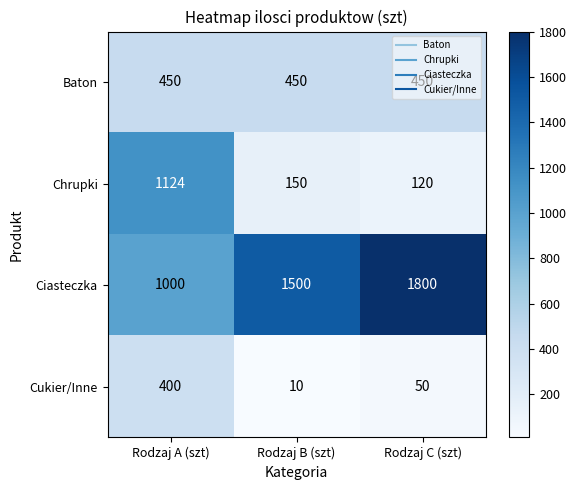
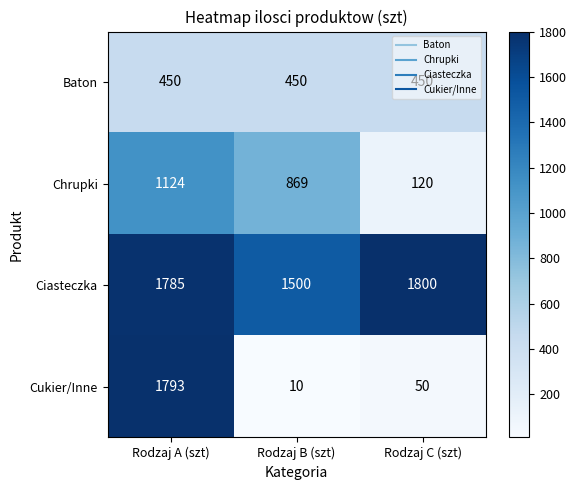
  {
    "Baton": {
      "Rodzaj A (szt)": 450,
      "Rodzaj B (szt)": 450
    },
    "Chrupki": {
      "Rodzaj A (szt)": 1124,
-     "Rodzaj B (szt)": 150,
+     "Rodzaj B (szt)": 869,
      "Rodzaj C (szt)": 120
    },
    "Ciasteczka": {
-     "Rodzaj A (szt)": 1000,
+     "Rodzaj A (szt)": 1785,
      "Rodzaj B (szt)": 1500,
      "Rodzaj C (szt)": 1800
    },
    "Cukier/Inne": {
-     "Rodzaj A (szt)": 400,
+     "Rodzaj A (szt)": 1793,
      "Rodzaj B (szt)": 10,
      "Rodzaj C (szt)": 50
    }
  }
